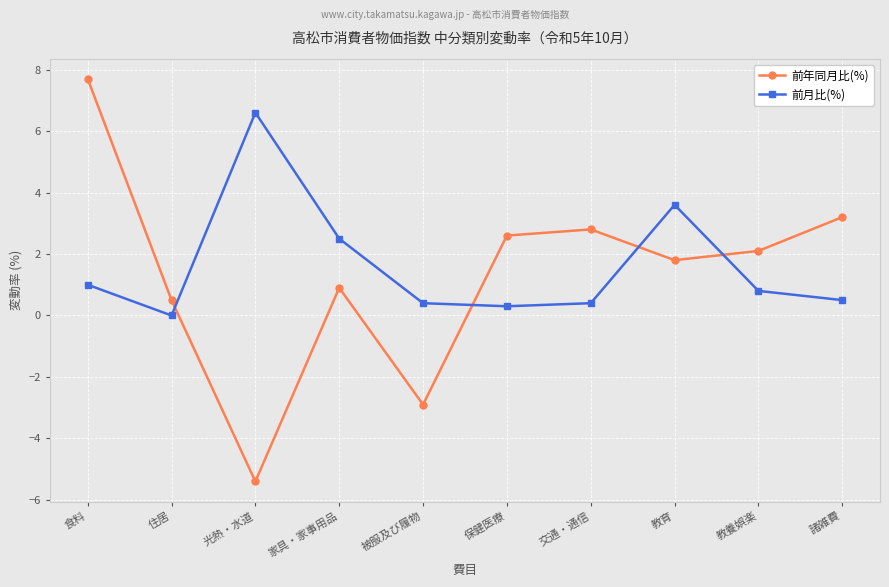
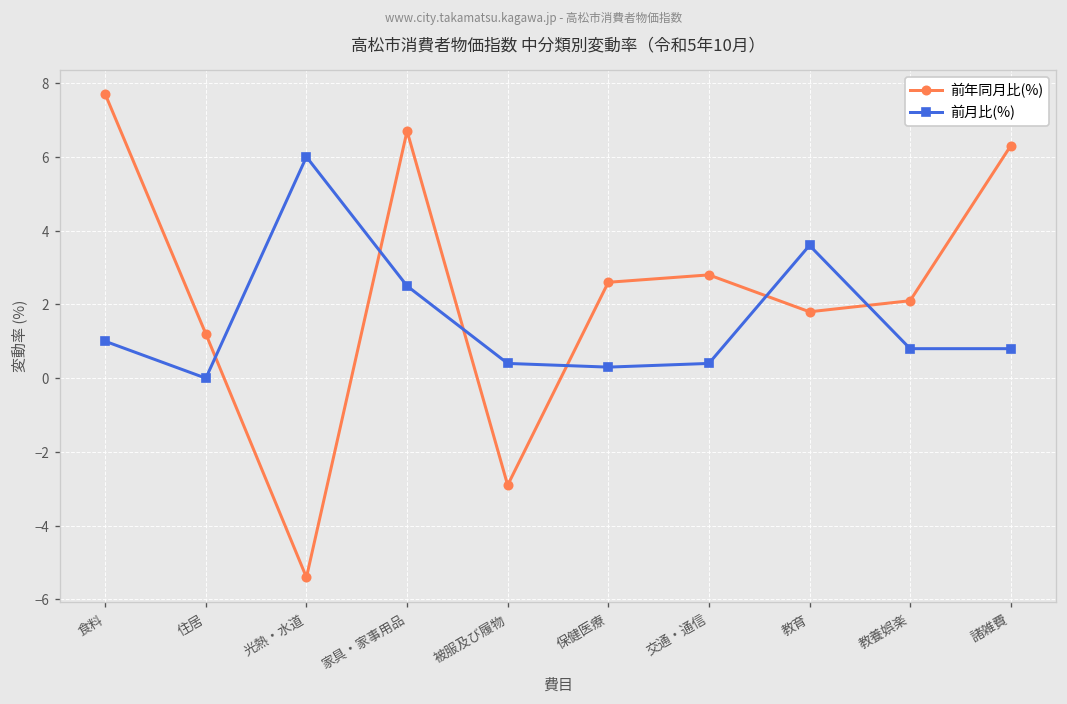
  {
    "前年同月比(%)": {
      "食料": 7.7,
-     "住居": 0.5,
+     "住居": 1.2,
      "光熱・水道": -5.4,
-     "家具・家事用品": 0.9,
+     "家具・家事用品": 6.7,
      "被服及び履物": -2.9,
      "保健医療": 2.6,
      "交通・通信": 2.8,
      "教育": 1.8,
      "教養娯楽": 2.1,
-     "諸雑費": 3.2
+     "諸雑費": 6.3
    },
    "前月比(%)": {
      "食料": 1.0,
      "住居": 0.0,
-     "光熱・水道": 6.6,
+     "光熱・水道": 6.0,
      "家具・家事用品": 2.5,
      "被服及び履物": 0.4,
      "保健医療": 0.3,
      "交通・通信": 0.4,
      "教育": 3.6,
      "教養娯楽": 0.8,
-     "諸雑費": 0.5
+     "諸雑費": 0.8
    }
  }
